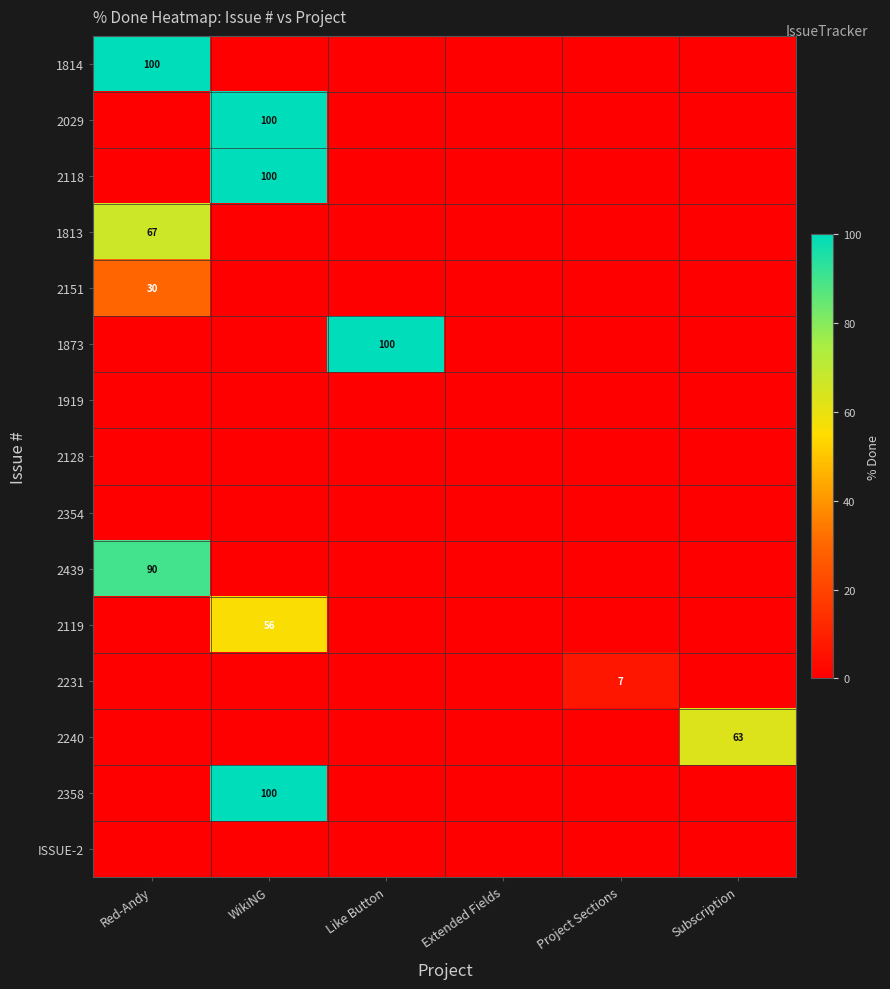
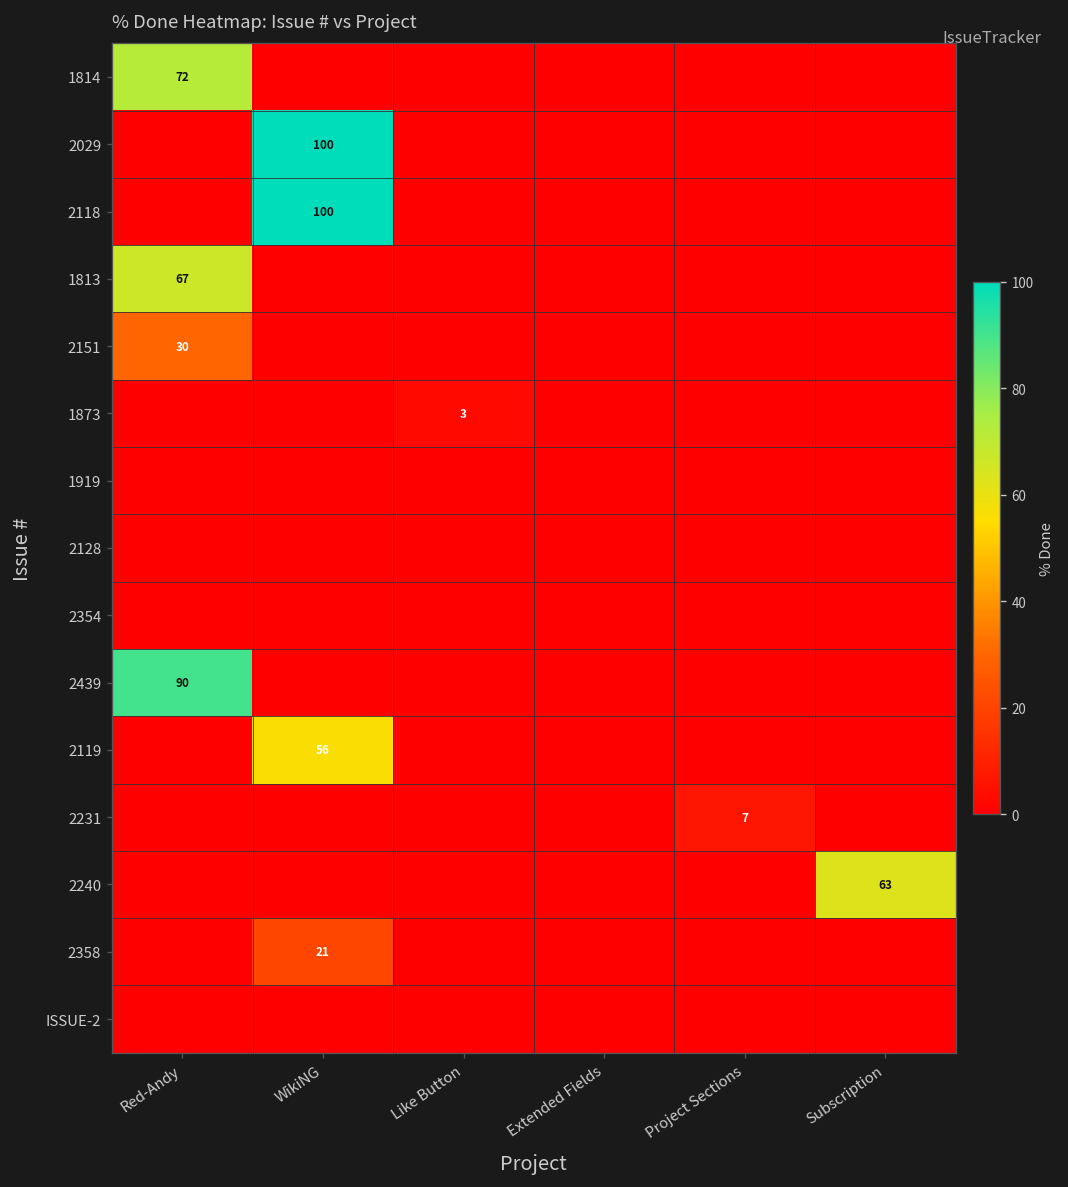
  {
    "1814": {
-     "Red-Andy": 100
+     "Red-Andy": 72
    },
    "2029": {
      "WikiNG": 100
    },
    "2118": {
      "WikiNG": 100
    },
    "1813": {
      "Red-Andy": 67
    },
    "2151": {
      "Red-Andy": 30
    },
    "1873": {
-     "Like Button": 100
+     "Like Button": 3
    },
    "2439": {
      "Red-Andy": 90
    },
    "2119": {
      "WikiNG": 56
    },
    "2231": {
      "Project Sections": 7
    },
    "2240": {
      "Subscription": 63
    },
    "2358": {
-     "WikiNG": 100
+     "WikiNG": 21
    }
  }
